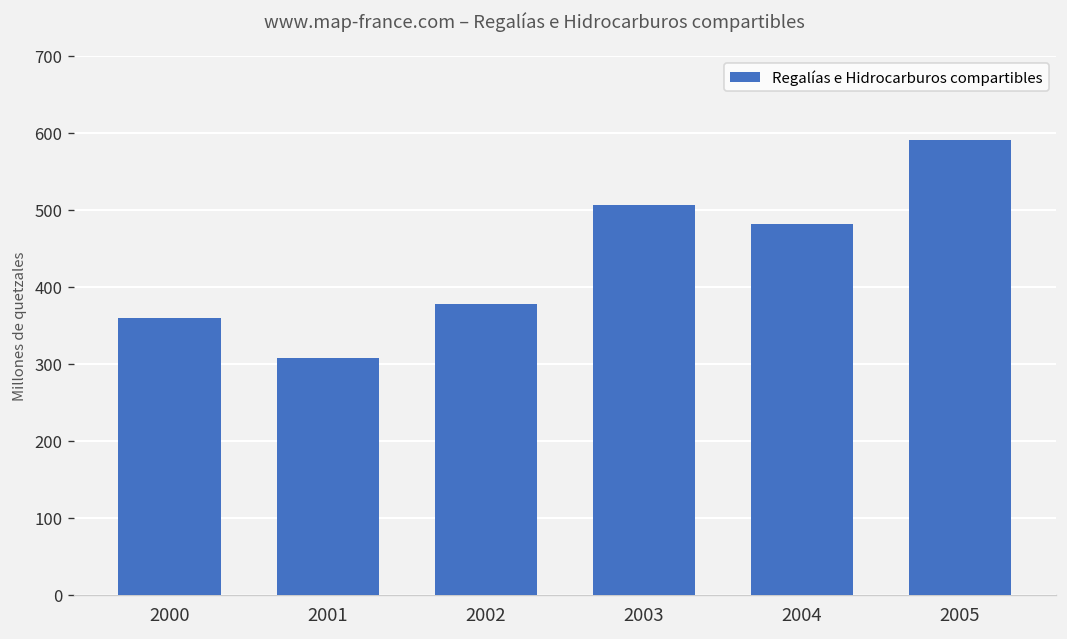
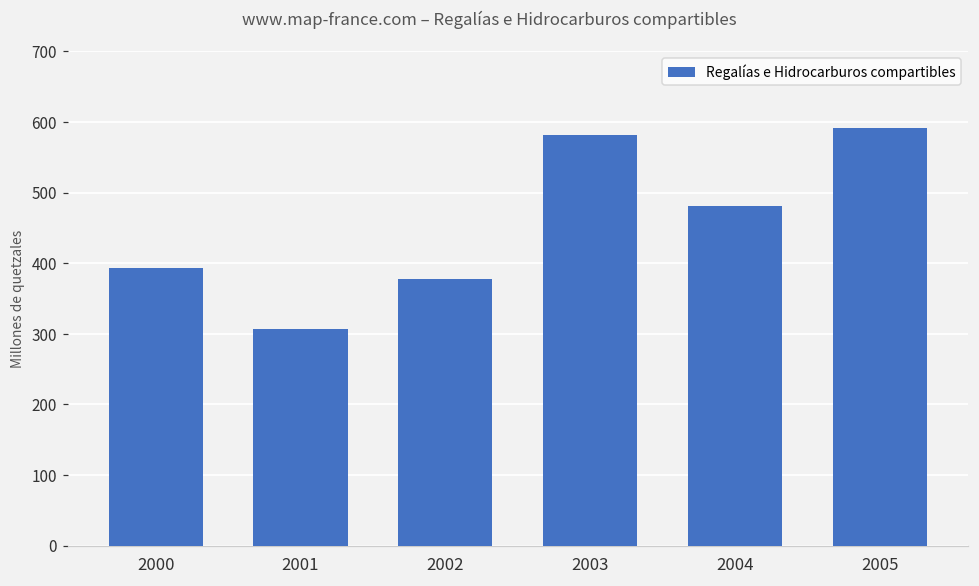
  {
-   "2000": 360,
+   "2000": 390,
    "2001": 310,
    "2002": 380,
-   "2003": 510,
+   "2003": 580,
    "2004": 480,
    "2005": 590
  }
